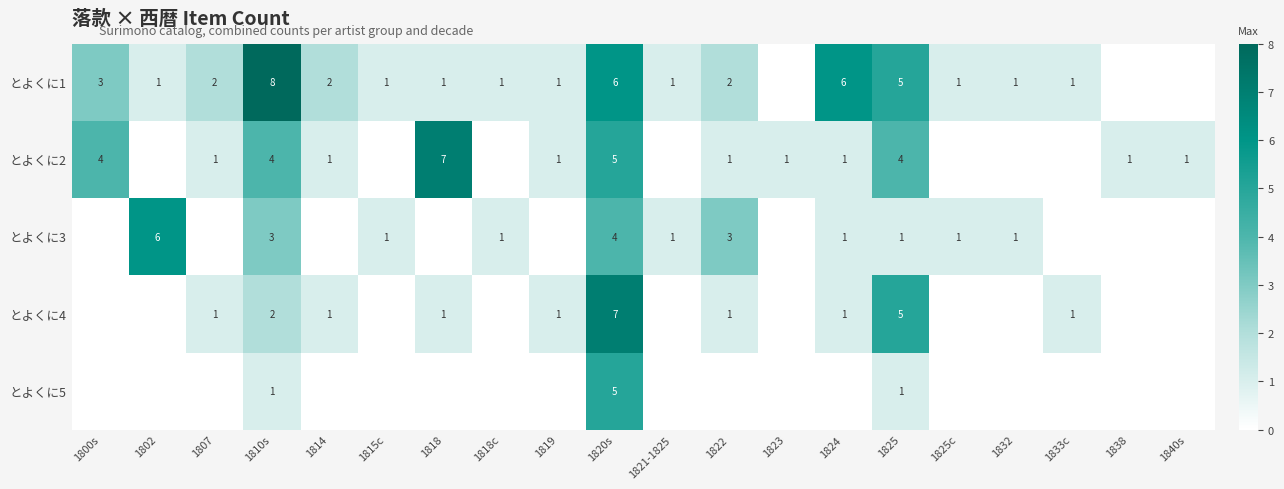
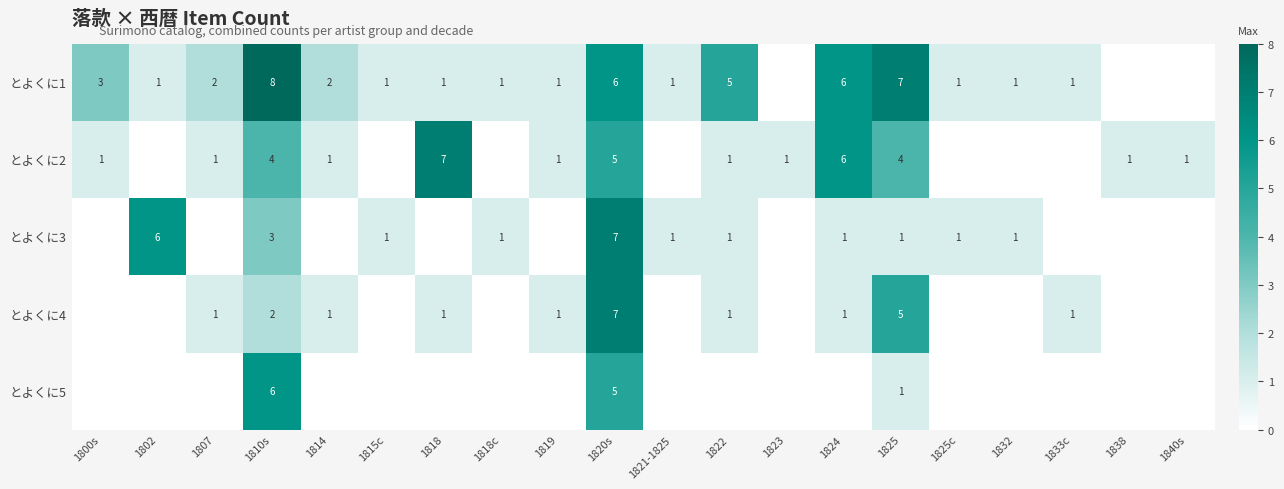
  {
    "とよくに1": {
      "1800s": 3,
      "1802": 1,
      "1807": 2,
      "1810s": 8,
      "1814": 2,
      "1815c": 1,
      "1818": 1,
      "1818c": 1,
      "1819": 1,
      "1820s": 6,
      "1821-1825": 1,
-     "1822": 2,
+     "1822": 5,
      "1824": 6,
-     "1825": 5,
+     "1825": 7,
      "1825c": 1,
      "1832": 1,
      "1833c": 1
    },
    "とよくに2": {
-     "1800s": 4,
+     "1800s": 1,
      "1807": 1,
      "1810s": 4,
      "1814": 1,
      "1818": 7,
      "1819": 1,
      "1820s": 5,
      "1822": 1,
      "1823": 1,
-     "1824": 1,
+     "1824": 6,
      "1825": 4,
      "1838": 1,
      "1840s": 1
    },
    "とよくに3": {
      "1802": 6,
      "1810s": 3,
      "1815c": 1,
      "1818c": 1,
-     "1820s": 4,
+     "1820s": 7,
      "1821-1825": 1,
-     "1822": 3,
+     "1822": 1,
      "1824": 1,
      "1825": 1,
      "1825c": 1,
      "1832": 1
    },
    "とよくに4": {
      "1807": 1,
      "1810s": 2,
      "1814": 1,
      "1818": 1,
      "1819": 1,
      "1820s": 7,
      "1822": 1,
      "1824": 1,
      "1825": 5,
      "1833c": 1
    },
    "とよくに5": {
-     "1810s": 1,
+     "1810s": 6,
      "1820s": 5,
      "1825": 1
    }
  }
